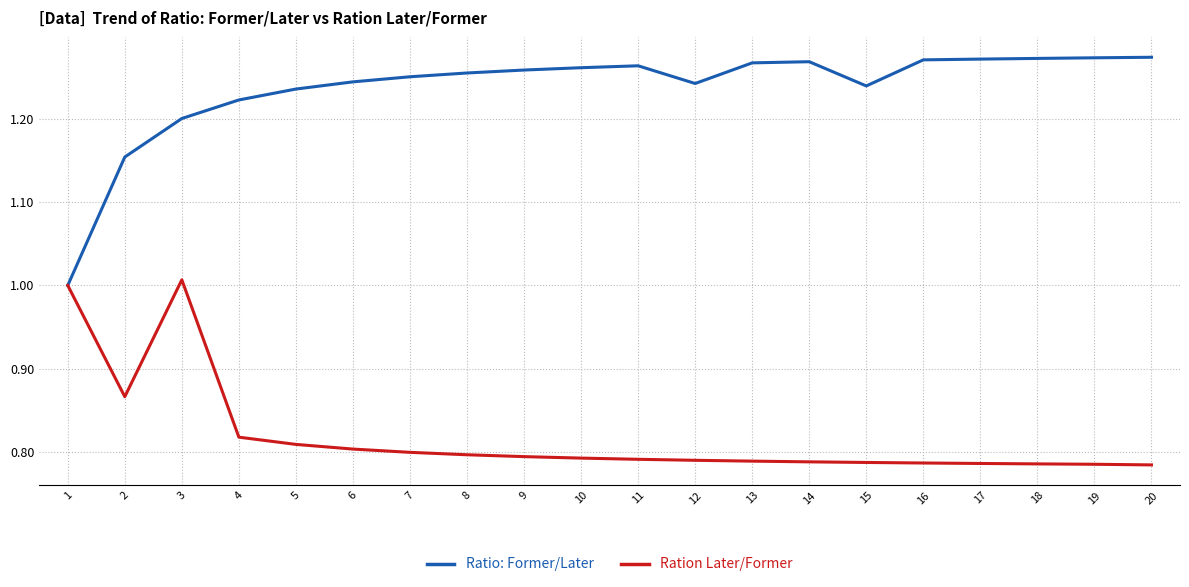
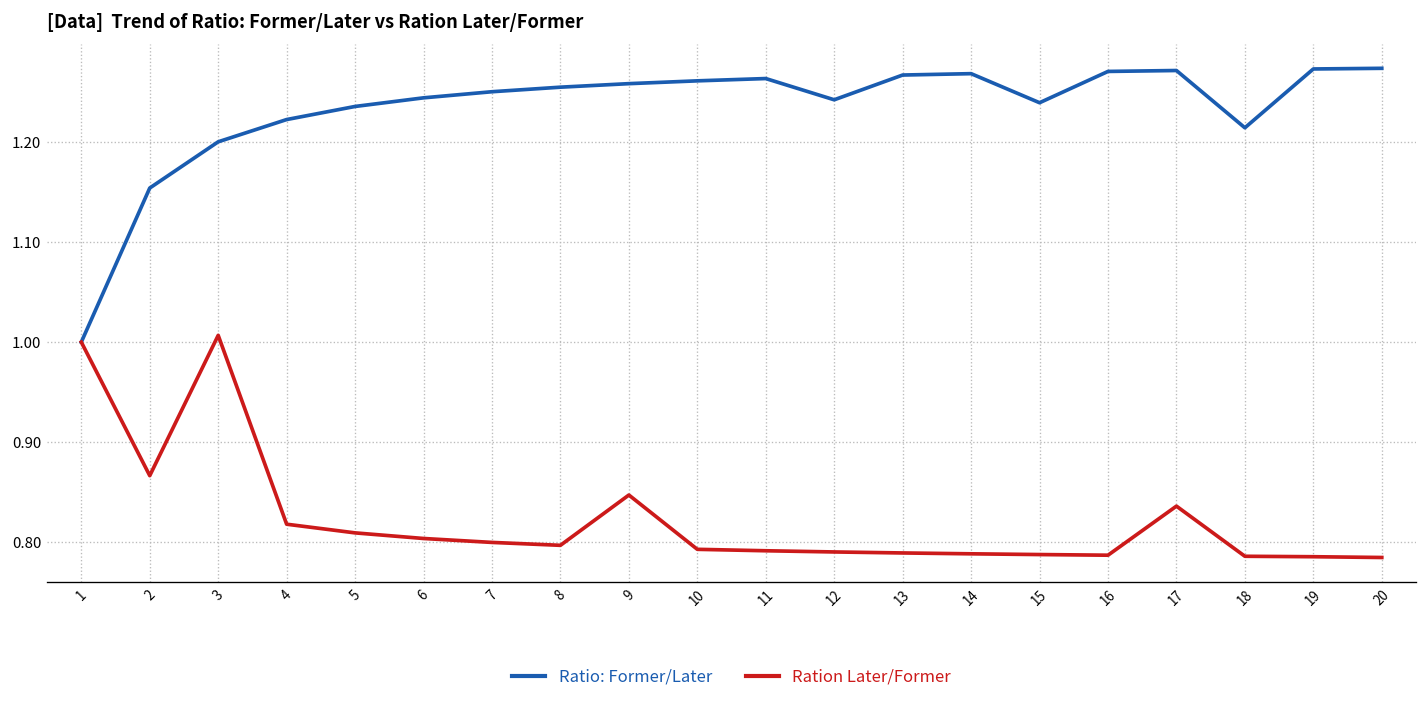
  {
    "Ratio: Former/Later": {
      "2": 1.15,
      "3": 1.20,
      "4": 1.22,
      "5": 1.24,
      "6": 1.24,
      "7": 1.25,
      "8": 1.25,
      "9": 1.26,
      "10": 1.26,
      "11": 1.26,
      "12": 1.24,
      "13": 1.27,
      "14": 1.27,
      "15": 1.24,
      "16": 1.27,
      "17": 1.27,
-     "18": 1.27,
+     "18": 1.21,
      "19": 1.27,
      "20": 1.27
    },
    "Ration Later/Former": {
      "2": 0.87,
      "3": 1.01,
      "4": 0.82,
      "5": 0.81,
      "6": 0.80,
      "7": 0.80,
      "8": 0.80,
-     "9": 0.79,
+     "9": 0.85,
      "10": 0.79,
      "11": 0.79,
      "12": 0.79,
      "13": 0.79,
      "14": 0.79,
      "15": 0.79,
      "16": 0.79,
-     "17": 0.79,
+     "17": 0.84,
      "18": 0.79,
      "19": 0.79,
      "20": 0.78
    }
  }
